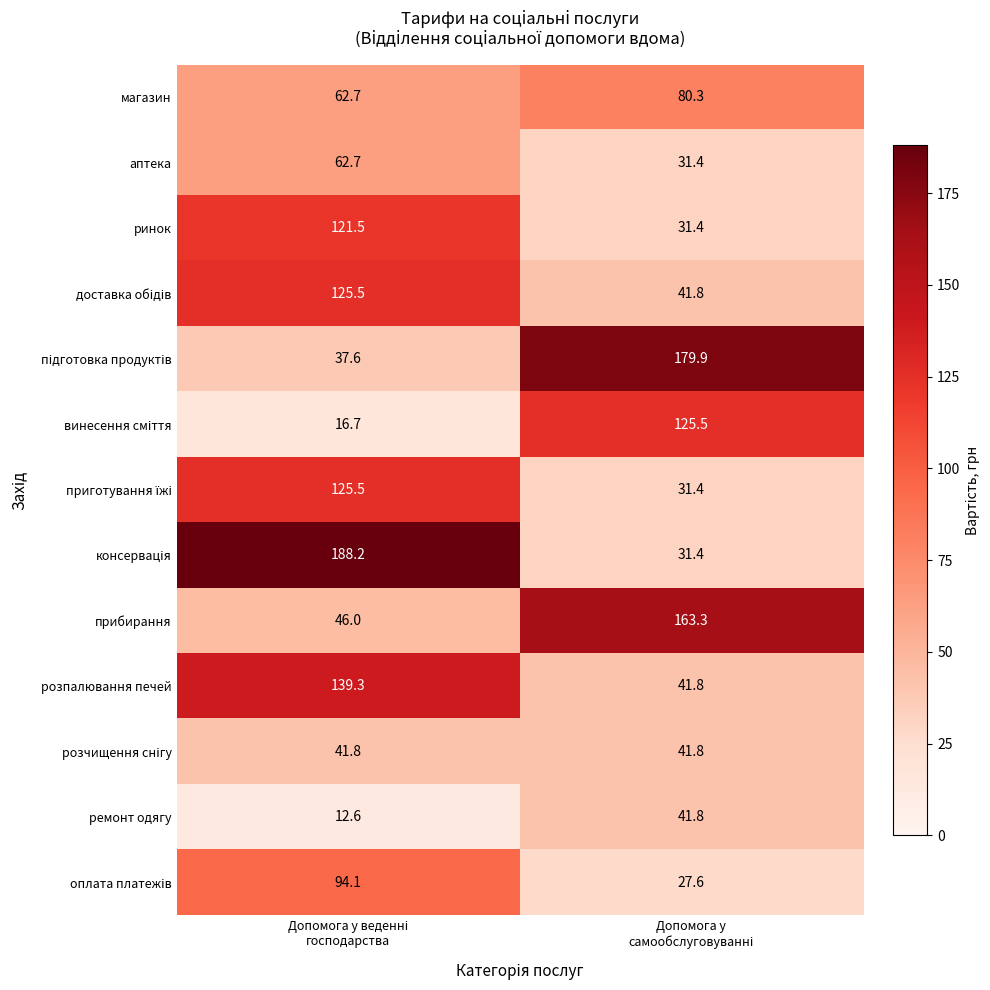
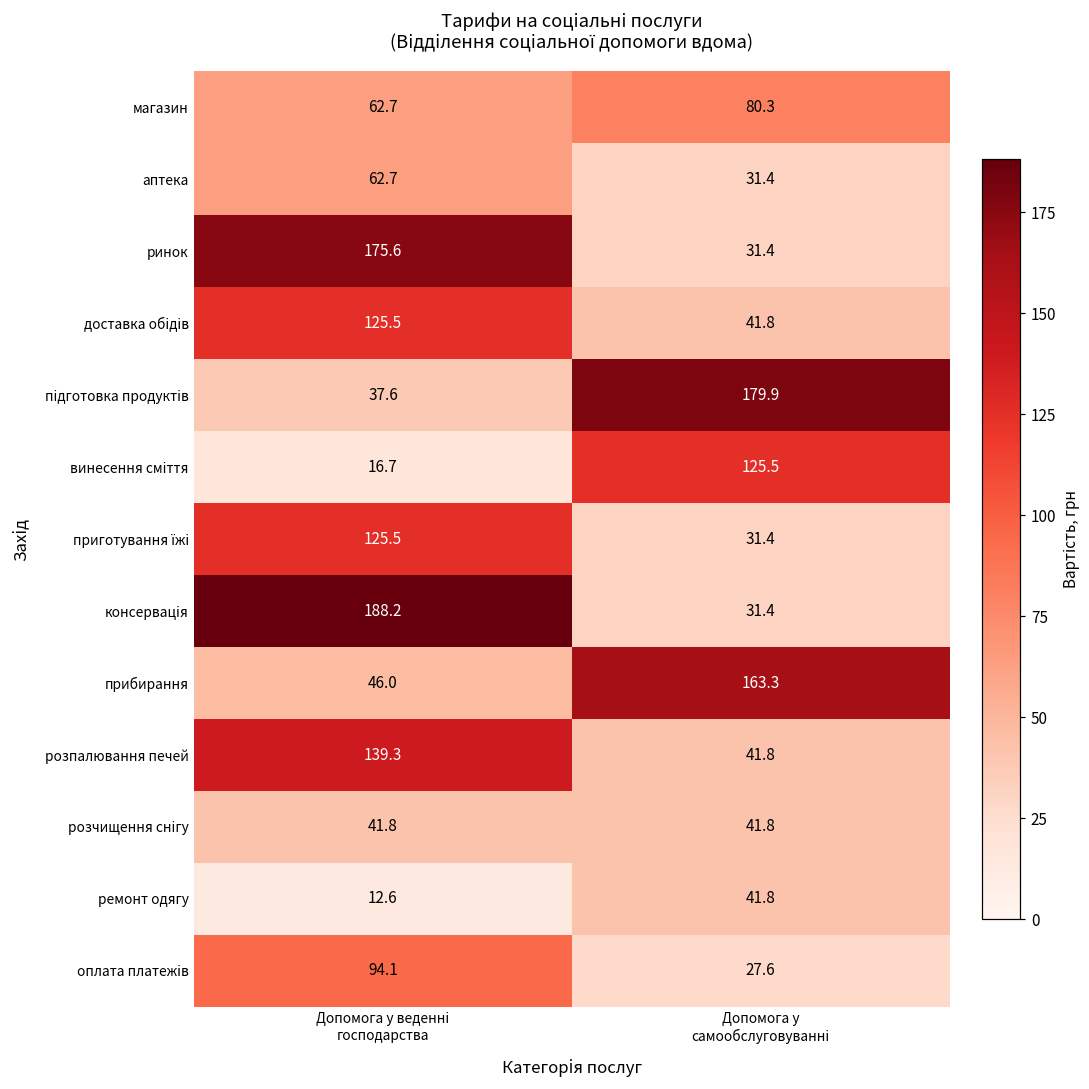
  {
    "магазин": {
      "Допомога у веденні господарства": 62.7,
      "Допомога у самообслуговуванні": 80.3
    },
    "аптека": {
      "Допомога у веденні господарства": 62.7,
      "Допомога у самообслуговуванні": 31.4
    },
    "ринок": {
-     "Допомога у веденні господарства": 121.5,
+     "Допомога у веденні господарства": 175.6,
      "Допомога у самообслуговуванні": 31.4
    },
    "доставка обідів": {
      "Допомога у веденні господарства": 125.5,
      "Допомога у самообслуговуванні": 41.8
    },
    "підготовка продуктів": {
      "Допомога у веденні господарства": 37.6,
      "Допомога у самообслуговуванні": 179.9
    },
    "винесення сміття": {
      "Допомога у веденні господарства": 16.7,
      "Допомога у самообслуговуванні": 125.5
    },
    "приготування їжі": {
      "Допомога у веденні господарства": 125.5,
      "Допомога у самообслуговуванні": 31.4
    },
    "консервація": {
      "Допомога у веденні господарства": 188.2,
      "Допомога у самообслуговуванні": 31.4
    },
    "прибирання": {
      "Допомога у веденні господарства": 46.0,
      "Допомога у самообслуговуванні": 163.3
    },
    "розпалювання печей": {
      "Допомога у веденні господарства": 139.3,
      "Допомога у самообслуговуванні": 41.8
    },
    "розчищення снігу": {
      "Допомога у веденні господарства": 41.8,
      "Допомога у самообслуговуванні": 41.8
    },
    "ремонт одягу": {
      "Допомога у веденні господарства": 12.6,
      "Допомога у самообслуговуванні": 41.8
    },
    "оплата платежів": {
      "Допомога у веденні господарства": 94.1,
      "Допомога у самообслуговуванні": 27.6
    }
  }
